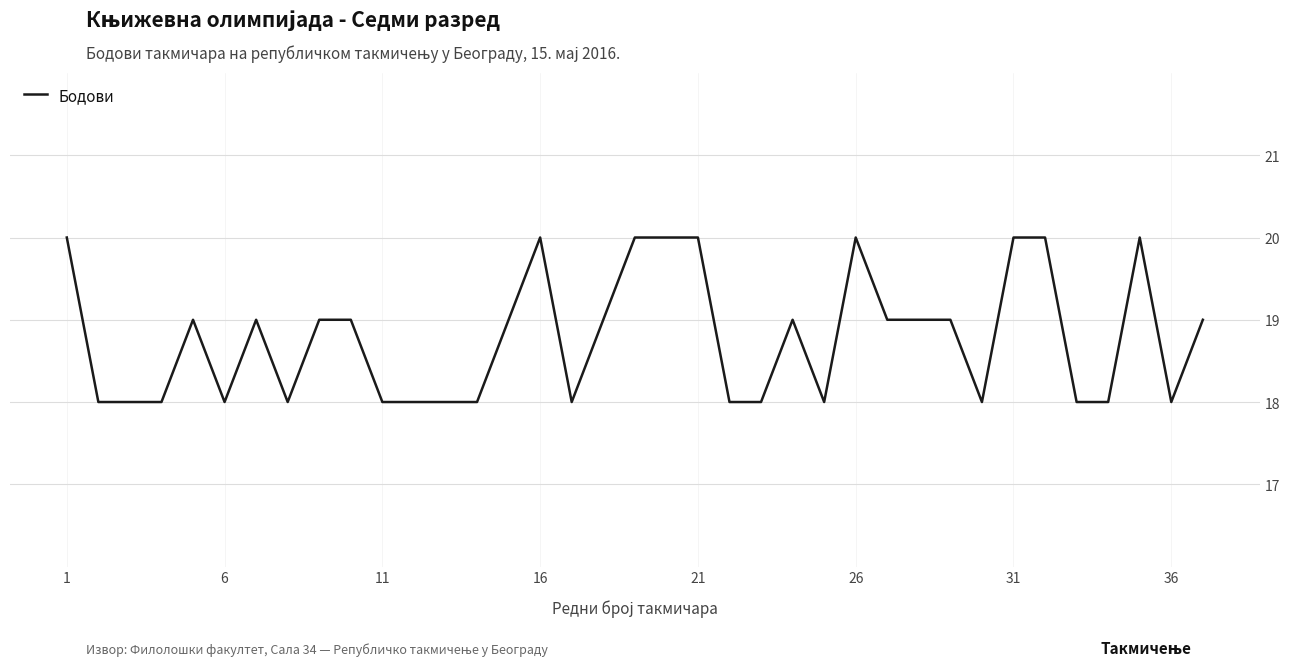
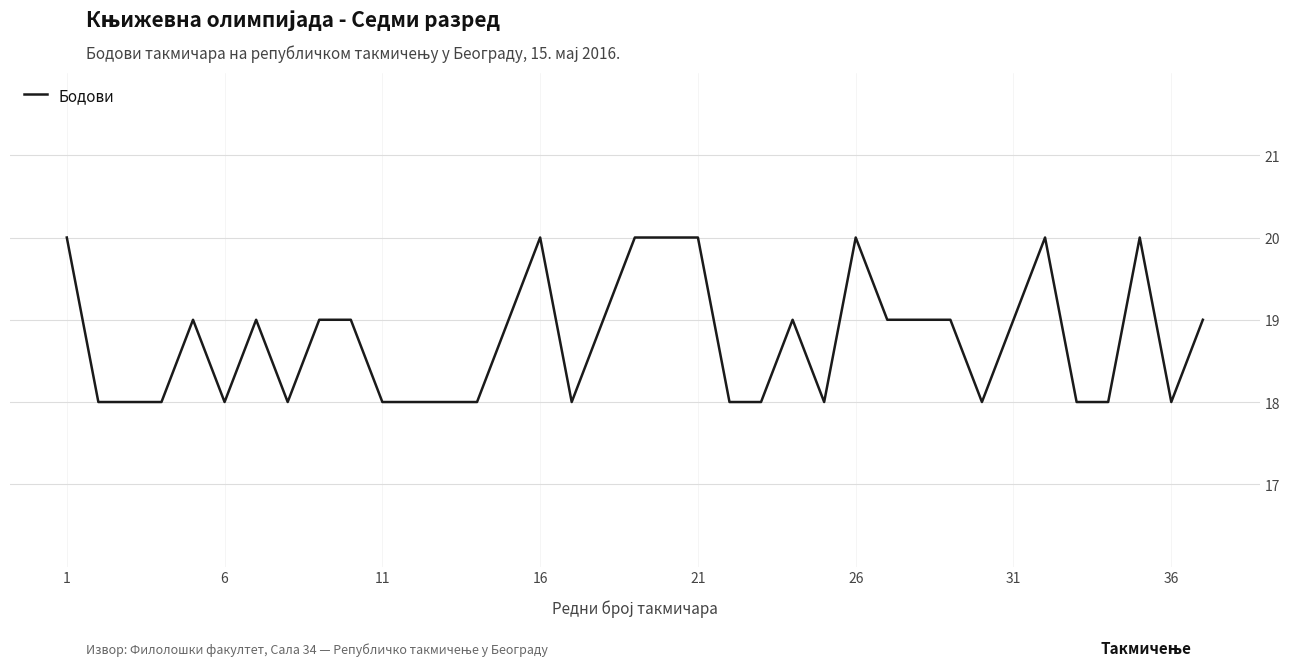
  {
    "1": 20,
    "6": 18,
    "11": 18,
    "16": 20,
    "21": 20,
    "26": 20,
-   "31": 20,
+   "31": 19,
    "36": 18
  }
